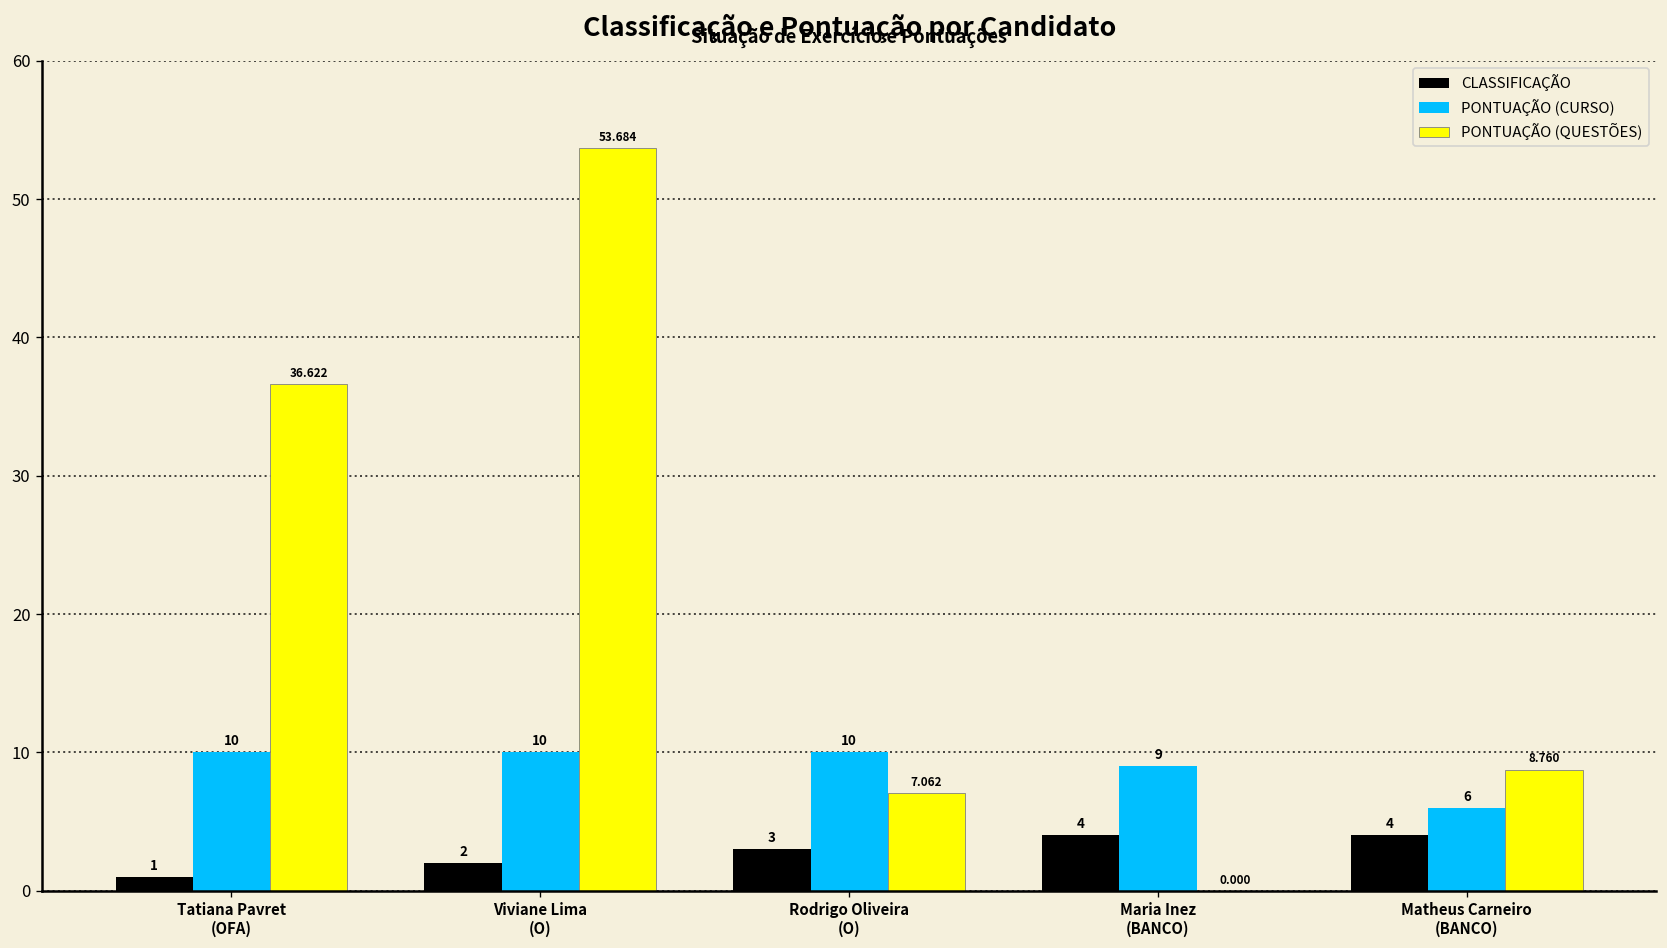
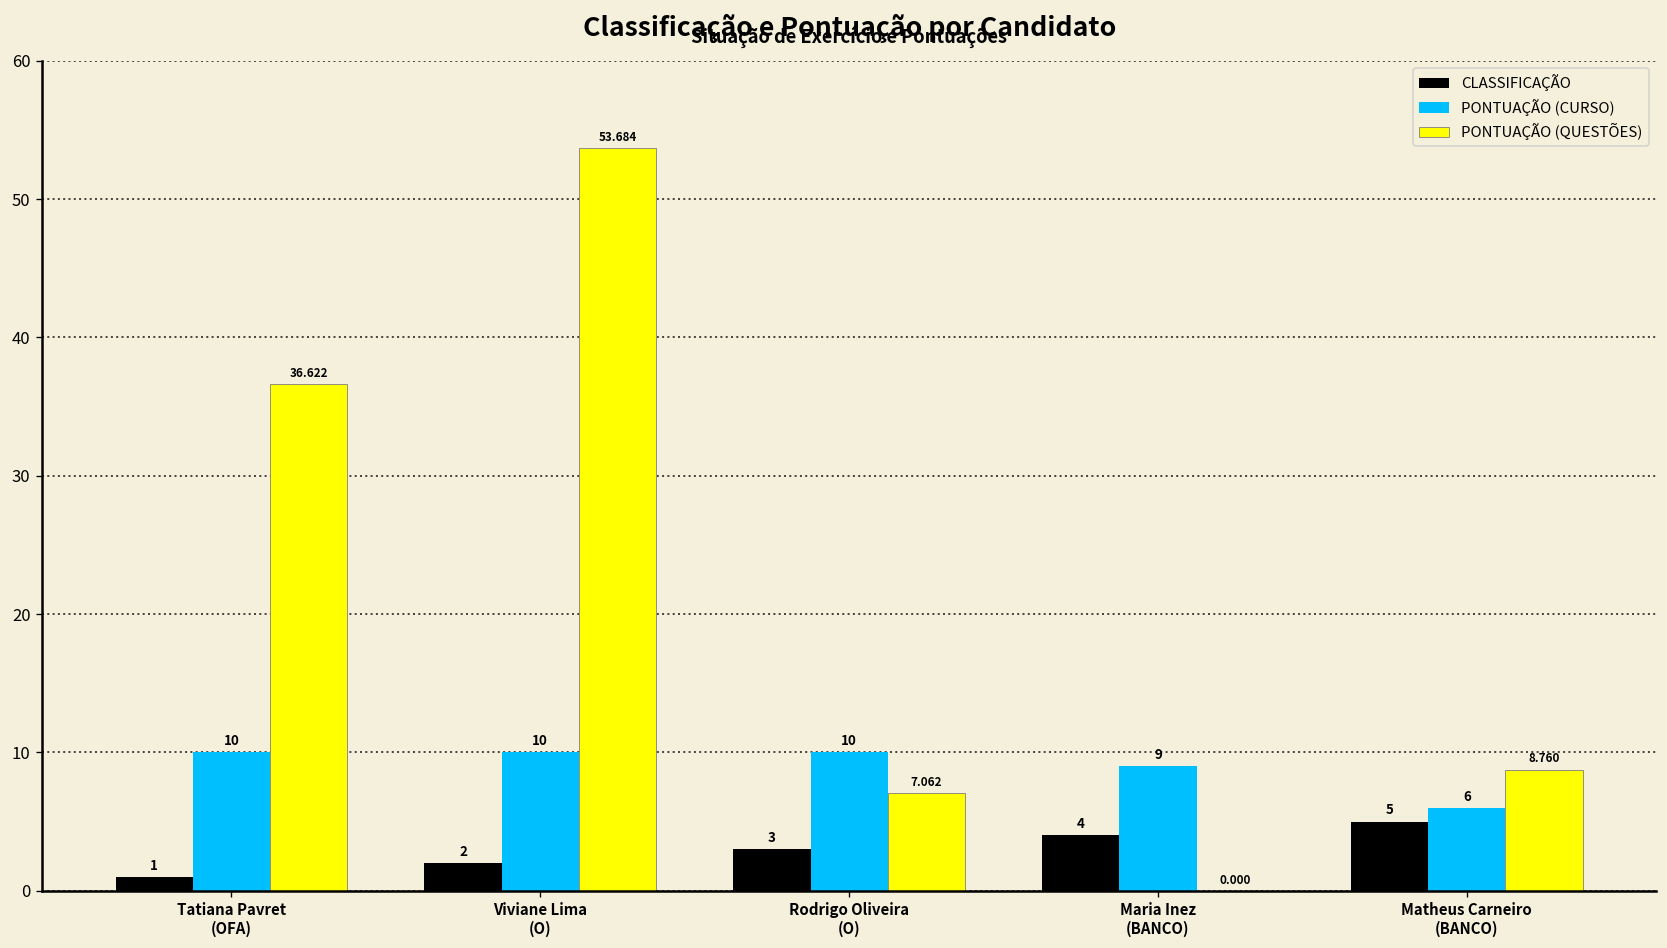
  {
    "CLASSIFICAÇÃO": {
      "Tatiana Pavret (OFA)": 1,
      "Viviane Lima (O)": 2,
      "Rodrigo Oliveira (O)": 3,
      "Maria Inez (BANCO)": 4,
-     "Matheus Carneiro (BANCO)": 4
+     "Matheus Carneiro (BANCO)": 5
    },
    "PONTUAÇÃO (CURSO)": {
      "Tatiana Pavret (OFA)": 10,
      "Viviane Lima (O)": 10,
      "Rodrigo Oliveira (O)": 10,
      "Maria Inez (BANCO)": 9,
      "Matheus Carneiro (BANCO)": 6
    },
    "PONTUAÇÃO (QUESTÕES)": {
      "Tatiana Pavret (OFA)": 36.622,
      "Viviane Lima (O)": 53.684,
      "Rodrigo Oliveira (O)": 7.062,
      "Maria Inez (BANCO)": 0.000,
      "Matheus Carneiro (BANCO)": 8.760
    }
  }
